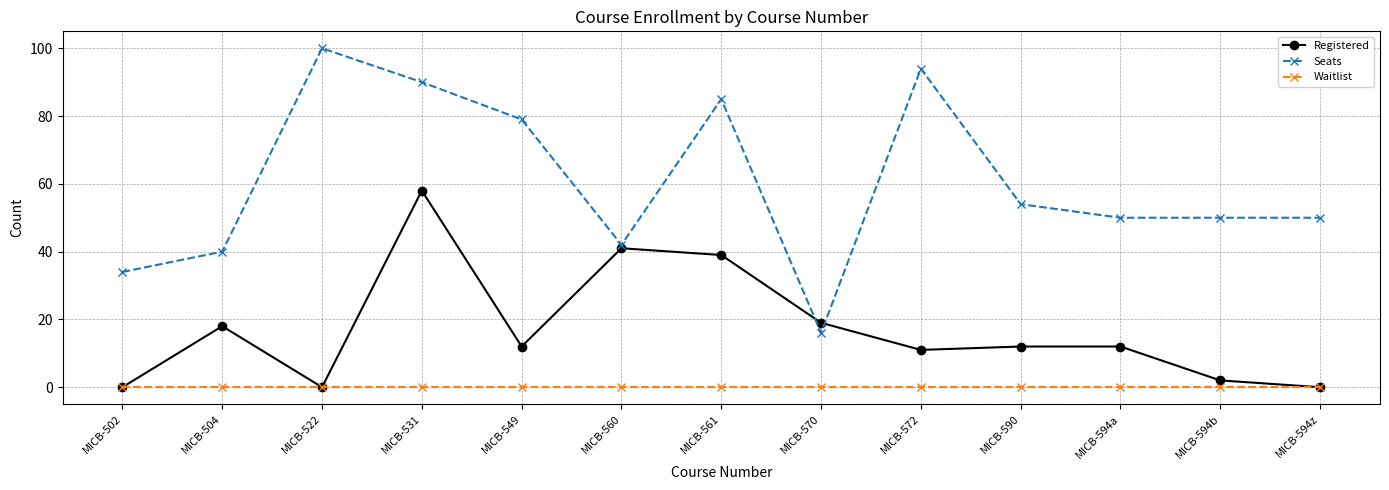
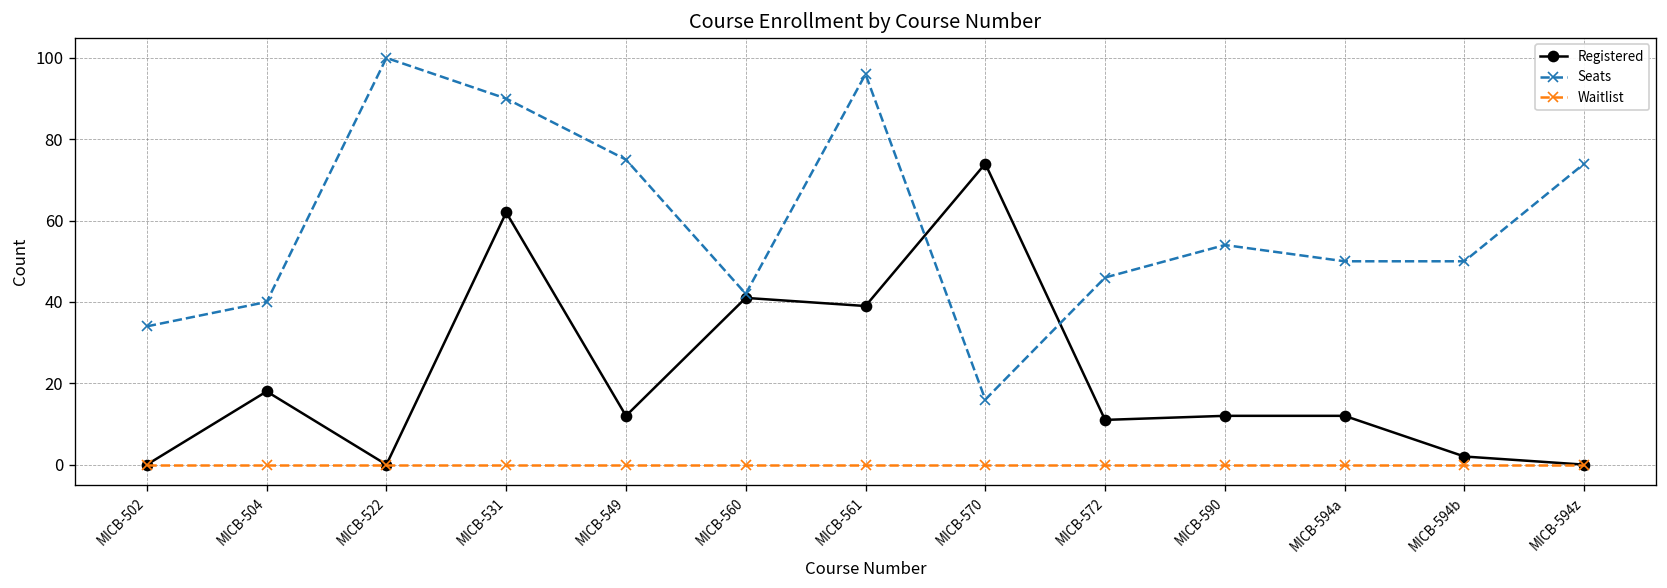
  {
    "Registered": {
      "MICB-504": 18,
-     "MICB-531": 58,
+     "MICB-531": 62,
      "MICB-549": 12,
      "MICB-560": 41,
      "MICB-561": 39,
-     "MICB-570": 19,
+     "MICB-570": 74,
      "MICB-572": 11,
      "MICB-590": 12,
      "MICB-594a": 12,
      "MICB-594b": 2
    },
    "Seats": {
      "MICB-502": 34,
      "MICB-504": 40,
      "MICB-522": 100,
      "MICB-531": 90,
-     "MICB-549": 79,
+     "MICB-549": 75,
      "MICB-560": 42,
-     "MICB-561": 85,
+     "MICB-561": 96,
      "MICB-570": 16,
-     "MICB-572": 94,
+     "MICB-572": 46,
      "MICB-590": 54,
      "MICB-594a": 50,
      "MICB-594b": 50,
-     "MICB-594z": 50
+     "MICB-594z": 74
    },
    "Waitlist": {
      "MICB-504": 0,
      "MICB-531": 0,
      "MICB-549": 0,
      "MICB-560": 0,
      "MICB-561": 0,
      "MICB-570": 0,
      "MICB-572": 0,
      "MICB-590": 0,
      "MICB-594a": 0,
      "MICB-594b": 0
    }
  }
